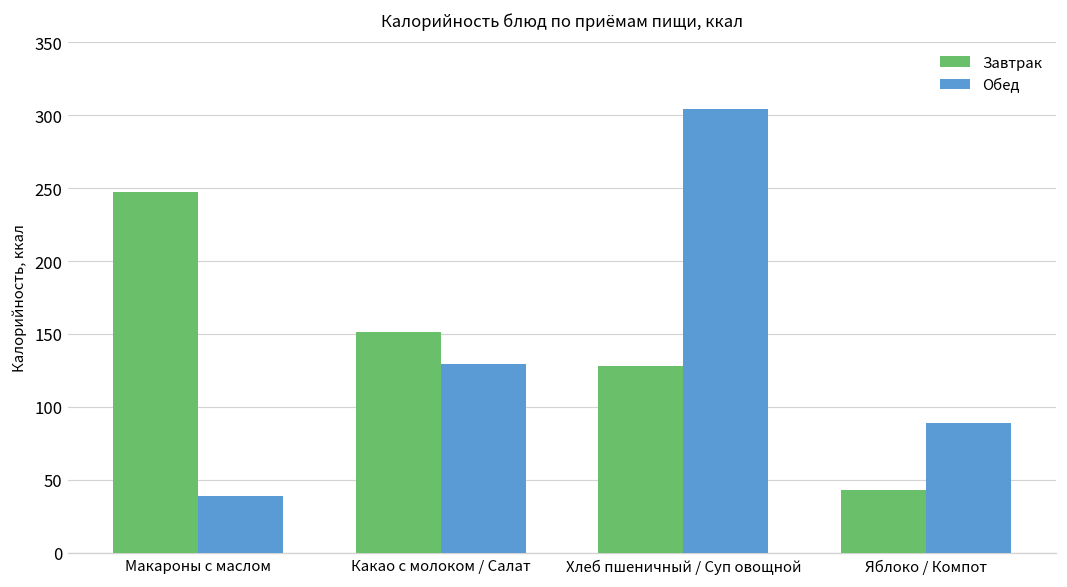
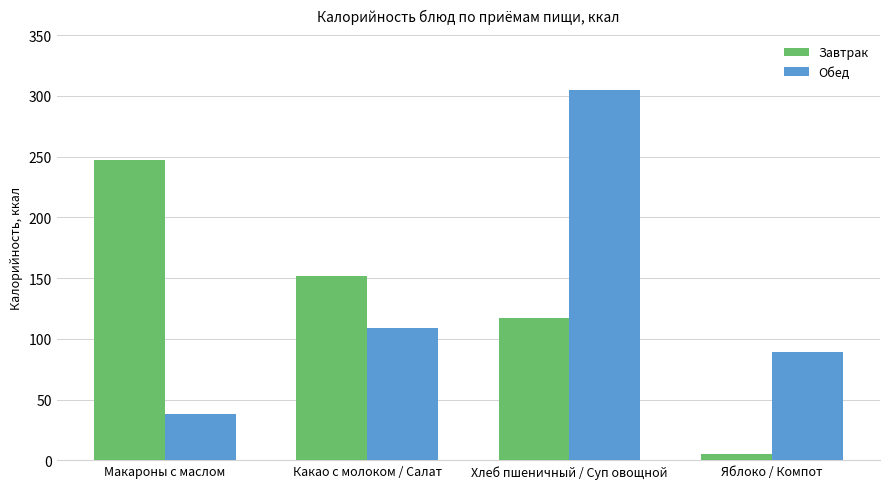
  {
    "Завтрак": {
      "Макароны с маслом": 247,
      "Какао с молоком / Салат": 152,
-     "Хлеб пшеничный / Суп овощной": 128,
-     "Яблоко / Компот": 43
+     "Хлеб пшеничный / Суп овощной": 118,
+     "Яблоко / Компот": 5
    },
    "Обед": {
      "Макароны с маслом": 39,
-     "Какао с молоком / Салат": 129,
+     "Какао с молоком / Салат": 109,
      "Хлеб пшеничный / Суп овощной": 305,
      "Яблоко / Компот": 89
    }
  }
